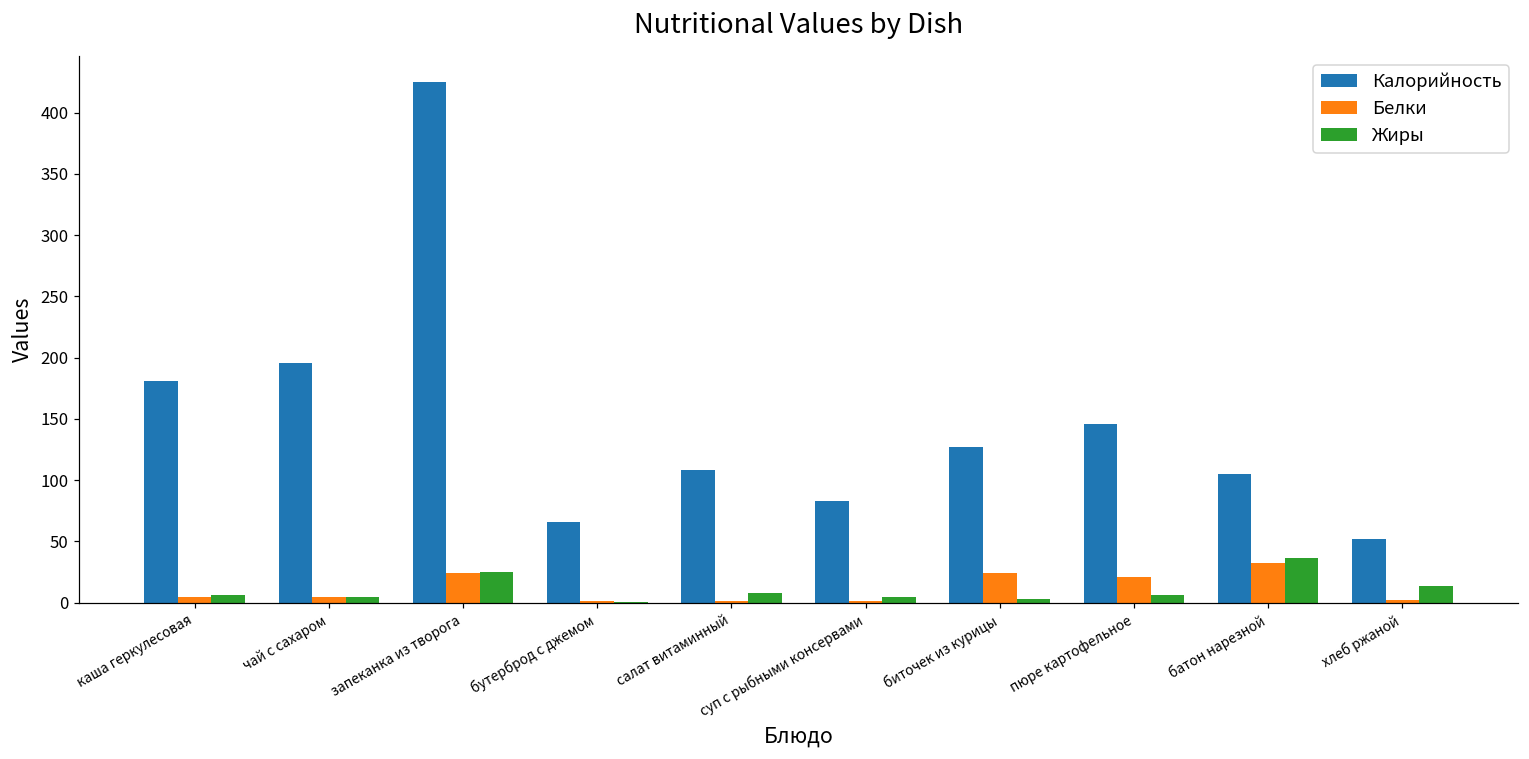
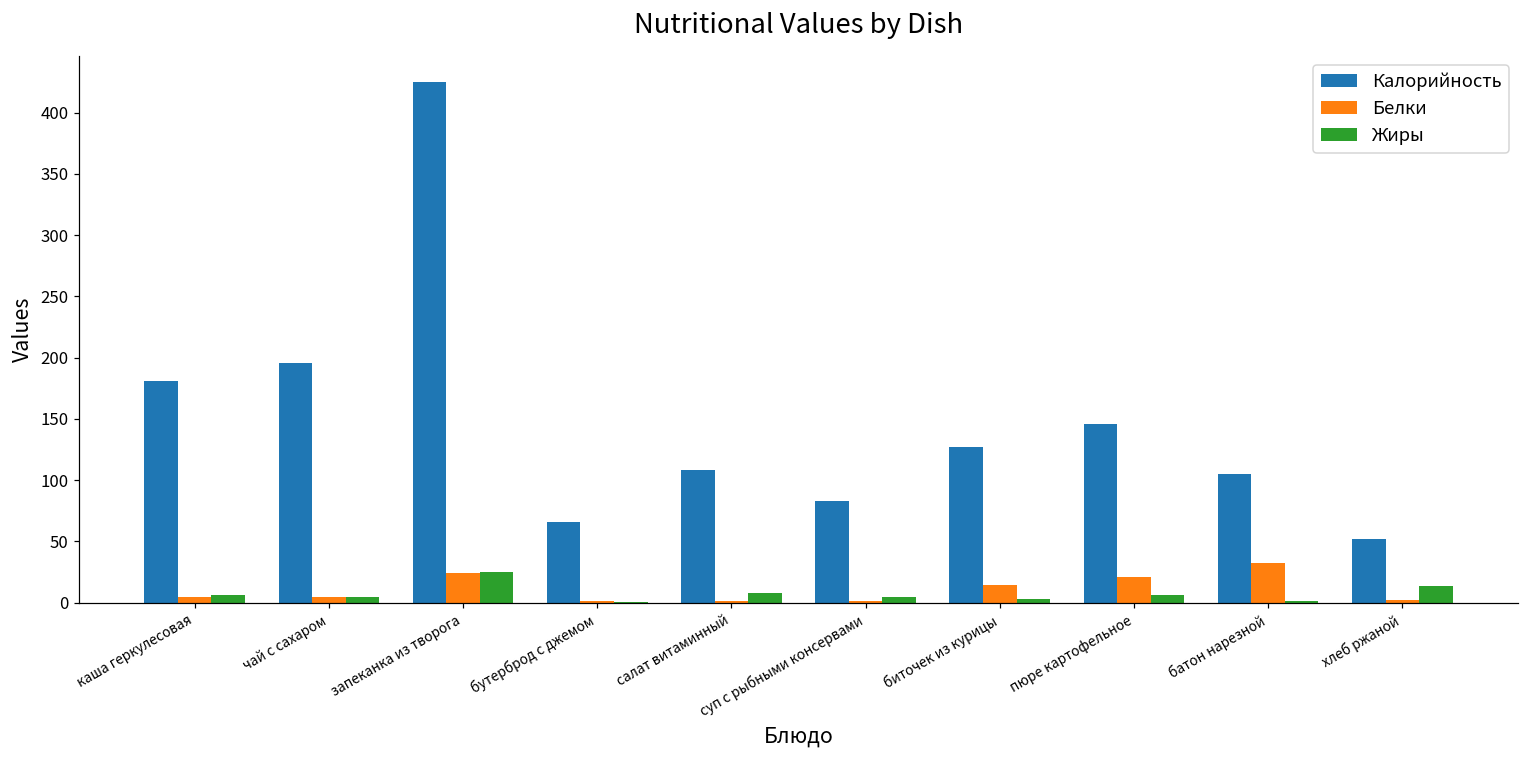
  {
    "Калорийность": {
      "каша геркулесовая": 181,
      "чай с сахаром": 196,
      "запеканка из творога": 425,
      "бутерброд с джемом": 66,
      "салат витаминный": 109,
      "суп с рыбными консервами": 83,
      "биточек из курицы": 127,
      "пюре картофельное": 146,
      "батон нарезной": 105,
      "хлеб ржаной": 52
    },
    "Белки": {
      "каша геркулесовая": 5,
      "чай с сахаром": 5,
      "запеканка из творога": 24,
-     "биточек из курицы": 25,
+     "биточек из курицы": 14,
      "пюре картофельное": 21,
      "батон нарезной": 33
    },
    "Жиры": {
      "каша геркулесовая": 6,
      "чай с сахаром": 5,
      "запеканка из творога": 25,
      "салат витаминный": 8,
      "суп с рыбными консервами": 5,
      "биточек из курицы": 3,
      "пюре картофельное": 7,
-     "батон нарезной": 36,
+     "батон нарезной": 1,
      "хлеб ржаной": 13
    }
  }
